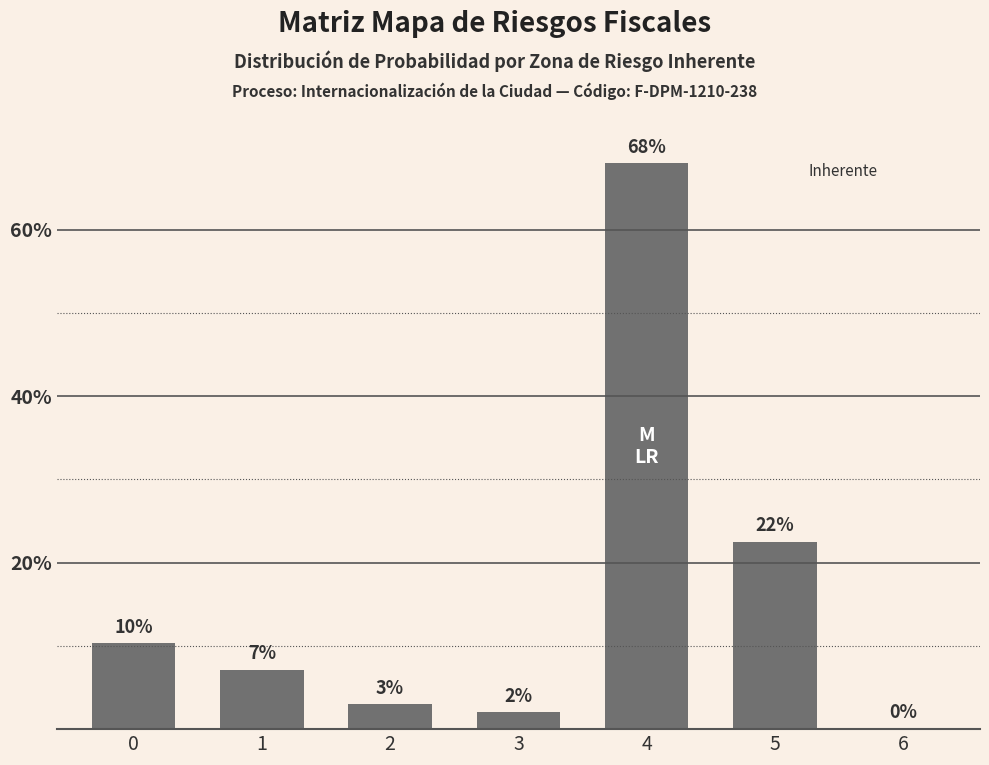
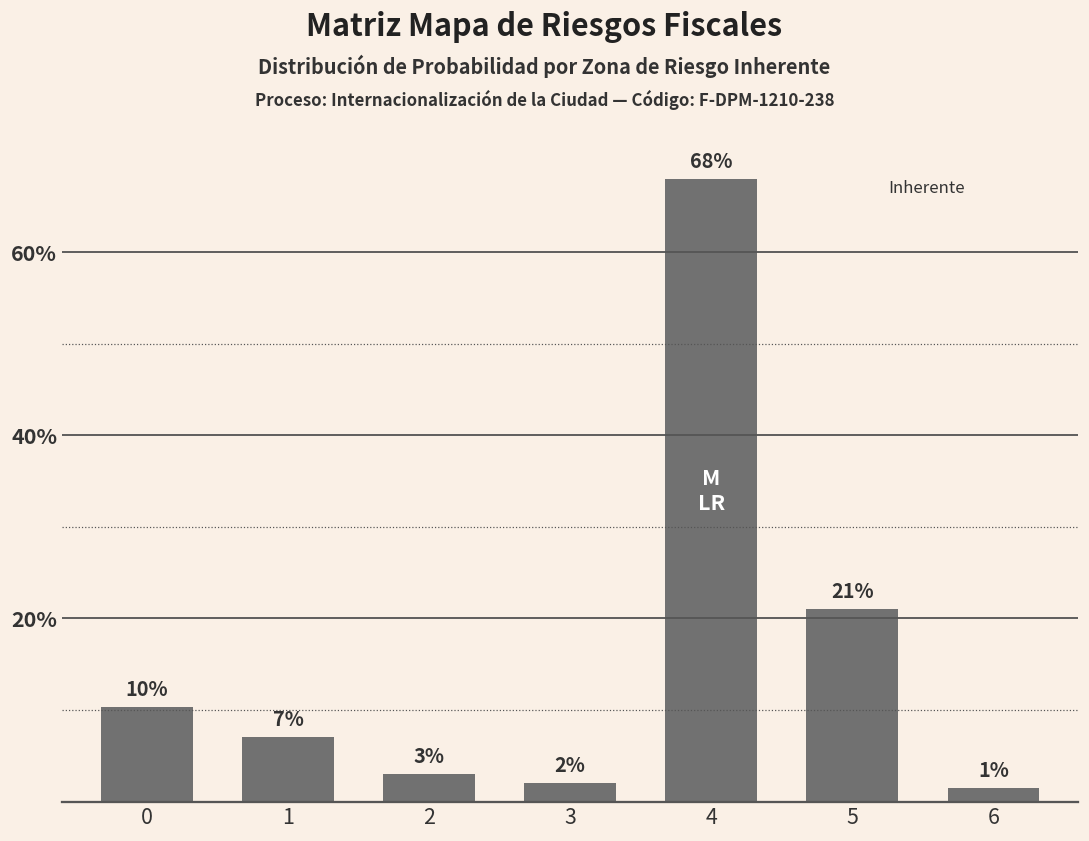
  {
    "0": "10%",
    "1": "7%",
    "2": "3%",
    "3": "2%",
    "4": "68%",
-   "5": "22%",
-   "6": "0%"
+   "5": "21%",
+   "6": "1%"
  }
